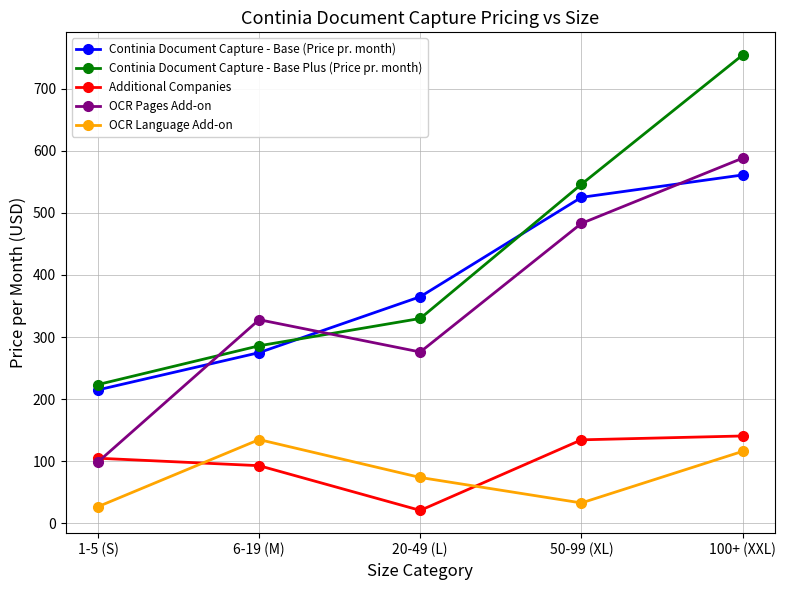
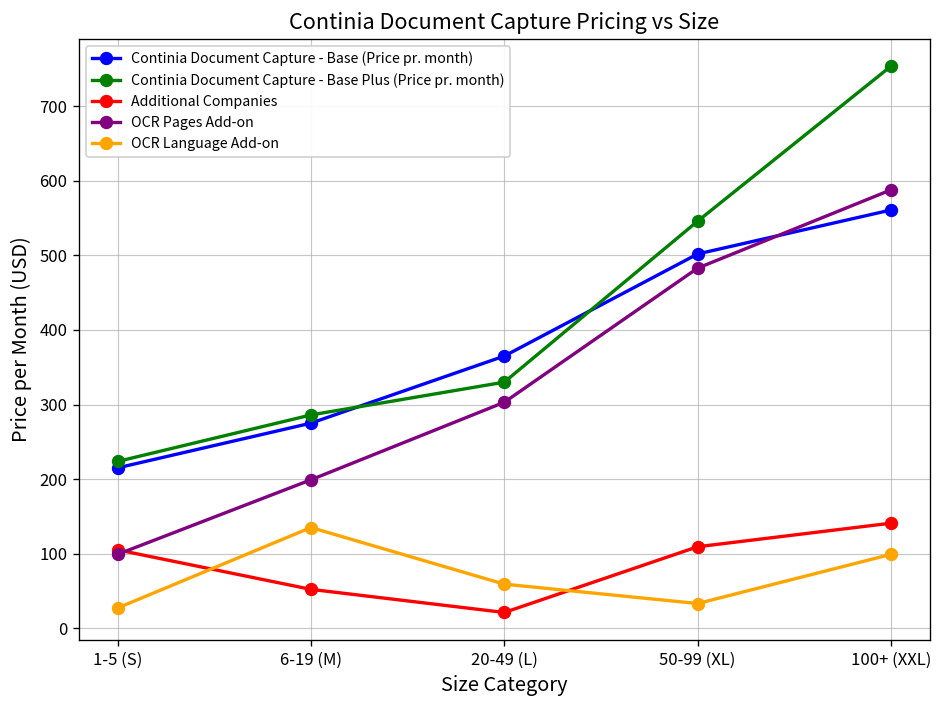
  {
    "Continia Document Capture - Base (Price pr. month)": {
      "1-5 (S)": 220,
      "6-19 (M)": 280,
      "20-49 (L)": 370,
-     "50-99 (XL)": 530,
+     "50-99 (XL)": 500,
      "100+ (XXL)": 560
    },
    "Continia Document Capture - Base Plus (Price pr. month)": {
      "1-5 (S)": 220,
      "6-19 (M)": 290,
      "20-49 (L)": 330,
      "50-99 (XL)": 550,
      "100+ (XXL)": 750
    },
    "Additional Companies": {
      "1-5 (S)": 110,
-     "6-19 (M)": 90,
+     "6-19 (M)": 50,
      "20-49 (L)": 20,
-     "50-99 (XL)": 130,
+     "50-99 (XL)": 110,
      "100+ (XXL)": 140
    },
    "OCR Pages Add-on": {
      "1-5 (S)": 100,
-     "6-19 (M)": 330,
-     "20-49 (L)": 280,
+     "6-19 (M)": 200,
+     "20-49 (L)": 300,
      "50-99 (XL)": 480,
      "100+ (XXL)": 590
    },
    "OCR Language Add-on": {
      "1-5 (S)": 30,
      "6-19 (M)": 140,
-     "20-49 (L)": 70,
+     "20-49 (L)": 60,
      "50-99 (XL)": 30,
-     "100+ (XXL)": 120
+     "100+ (XXL)": 100
    }
  }
